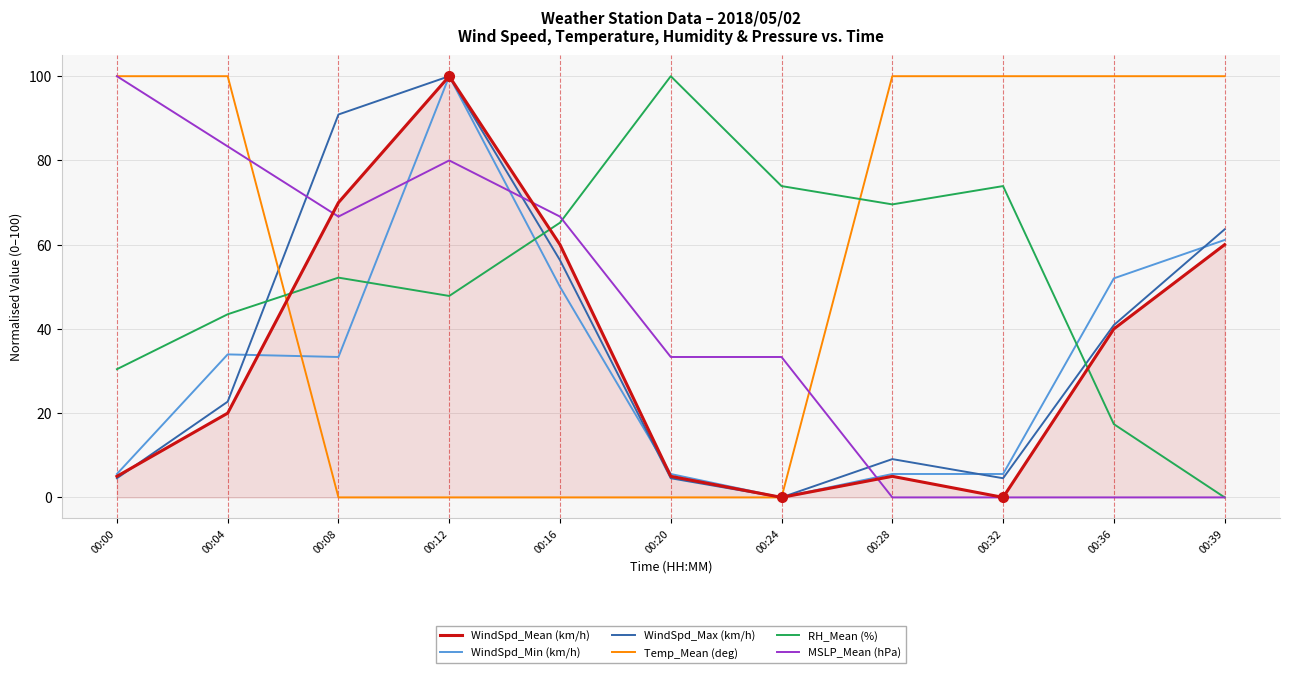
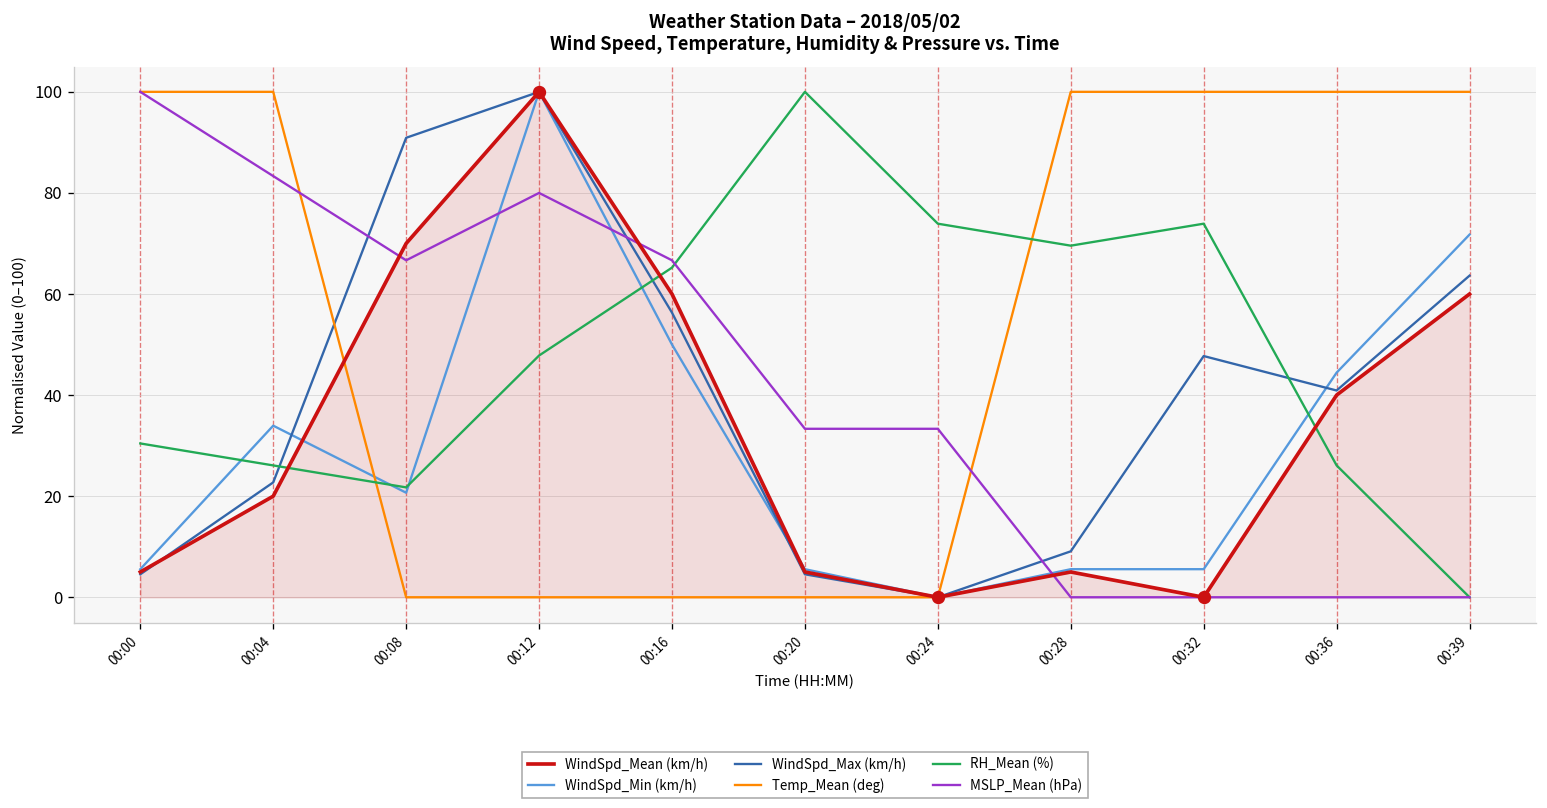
  {
    "WindSpd_Min (km/h)": {
      "00:04": 34,
-     "00:08": 33,
+     "00:08": 21,
      "00:16": 50,
      "00:32": 6,
-     "00:36": 52,
-     "00:39": 61
+     "00:36": 44,
+     "00:39": 72
    },
    "WindSpd_Max (km/h)": {
      "00:04": 23,
      "00:08": 91,
      "00:16": 56,
      "00:28": 9,
-     "00:32": 5,
+     "00:32": 48,
      "00:36": 41,
      "00:39": 64
    },
    "Temp_Mean (deg)": {
      "00:04": 100,
      "00:08": 0,
      "00:12": 0,
      "00:16": 0,
      "00:20": 0,
      "00:28": 100,
      "00:32": 100,
      "00:36": 100,
      "00:39": 100
    },
    "RH_Mean (%)": {
      "00:00": 30,
-     "00:04": 43,
-     "00:08": 52,
+     "00:04": 26,
+     "00:08": 22,
      "00:12": 48,
      "00:16": 65,
      "00:20": 100,
      "00:24": 74,
      "00:28": 70,
      "00:32": 74,
-     "00:36": 17
+     "00:36": 26
    },
    "MSLP_Mean (hPa)": {
      "00:04": 83,
      "00:08": 67,
      "00:12": 80,
      "00:16": 67,
      "00:20": 33,
      "00:24": 33,
      "00:28": 0,
      "00:36": 0
    }
  }
